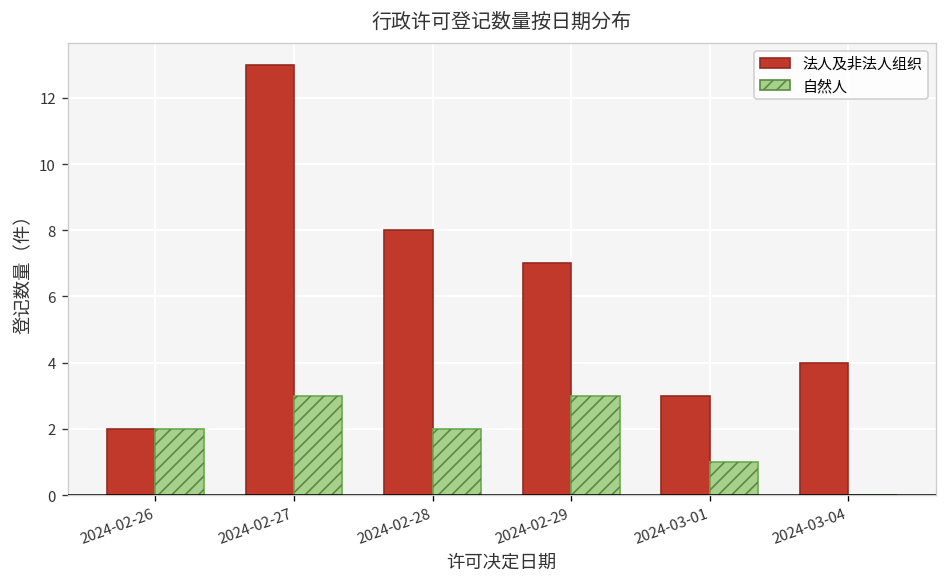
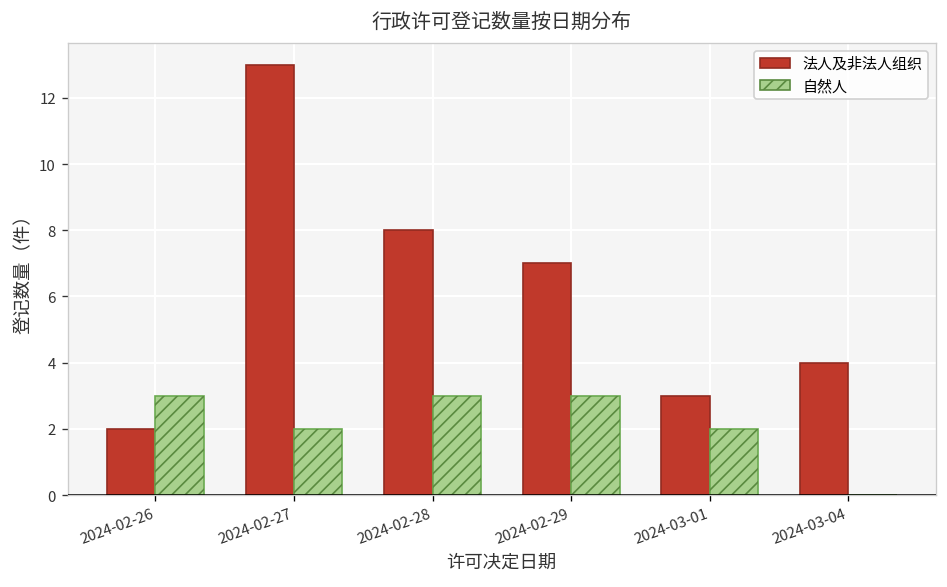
  {
    "法人及非法人组织": {
      "2024-02-26": 2,
      "2024-02-27": 13,
      "2024-02-28": 8,
      "2024-02-29": 7,
      "2024-03-01": 3,
      "2024-03-04": 4
    },
    "自然人": {
-     "2024-02-26": 2,
-     "2024-02-27": 3,
-     "2024-02-28": 2,
+     "2024-02-26": 3,
+     "2024-02-27": 2,
+     "2024-02-28": 3,
      "2024-02-29": 3,
-     "2024-03-01": 1,
+     "2024-03-01": 2,
      "2024-03-04": 0
    }
  }
